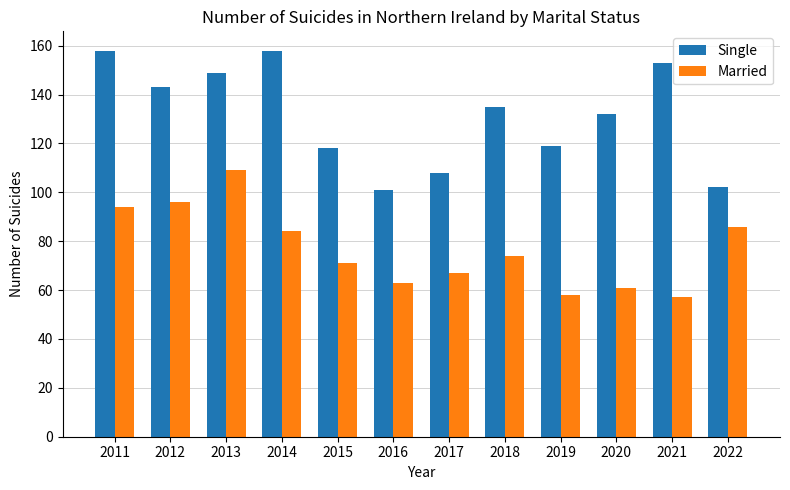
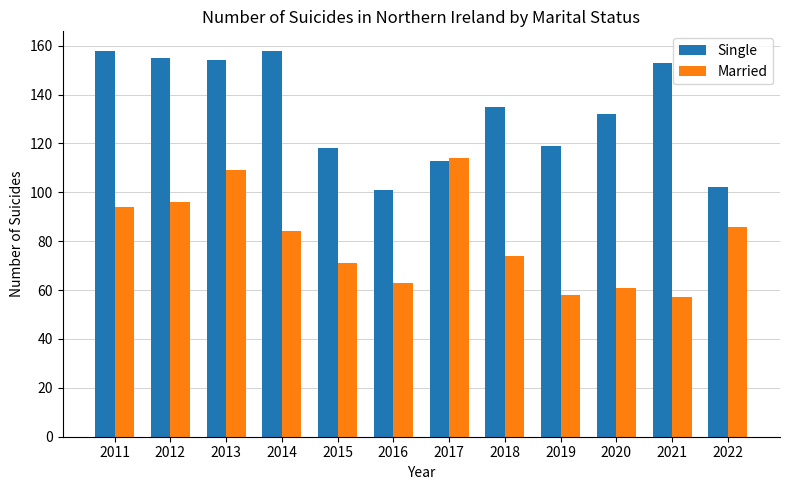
  {
    "Single": {
      "2011": 158,
-     "2012": 143,
-     "2013": 149,
+     "2012": 155,
+     "2013": 154,
      "2014": 158,
      "2015": 118,
      "2016": 101,
-     "2017": 108,
+     "2017": 113,
      "2018": 135,
      "2019": 119,
      "2020": 132,
      "2021": 153,
      "2022": 102
    },
    "Married": {
      "2011": 94,
      "2012": 96,
      "2013": 109,
      "2014": 84,
      "2015": 71,
      "2016": 63,
-     "2017": 67,
+     "2017": 114,
      "2018": 74,
      "2019": 58,
      "2020": 61,
      "2021": 57,
      "2022": 86
    }
  }
